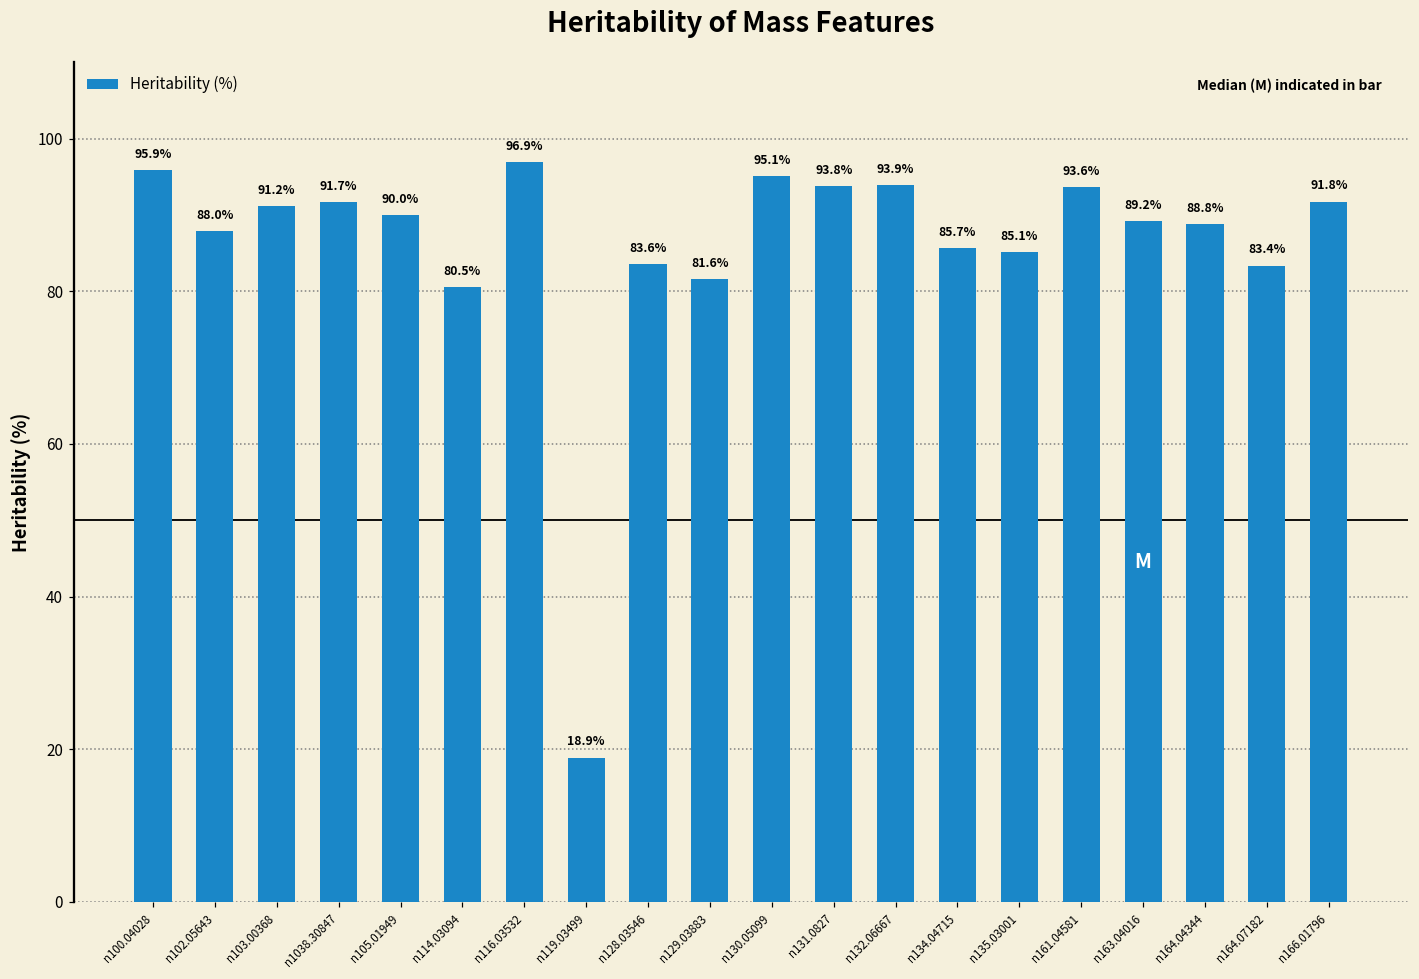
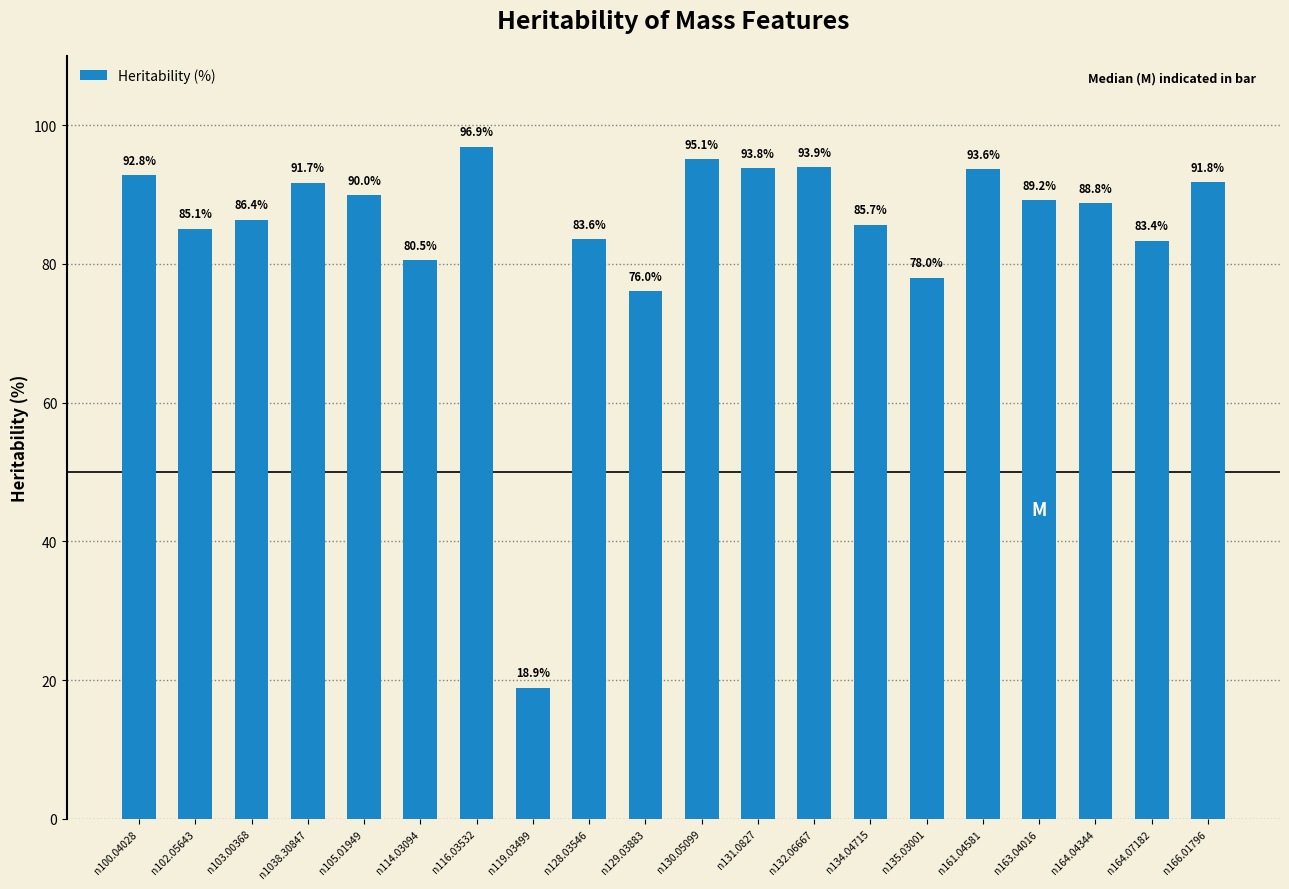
  {
-   "n100.04028": "95.9%",
-   "n102.05643": "88.0%",
-   "n103.00368": "91.2%",
+   "n100.04028": "92.8%",
+   "n102.05643": "85.1%",
+   "n103.00368": "86.4%",
    "n1038.30847": "91.7%",
    "n105.01949": "90.0%",
    "n114.03094": "80.5%",
    "n116.03532": "96.9%",
    "n119.03499": "18.9%",
    "n128.03546": "83.6%",
-   "n129.03883": "81.6%",
+   "n129.03883": "76.0%",
    "n130.05099": "95.1%",
    "n131.0827": "93.8%",
    "n132.06667": "93.9%",
    "n134.04715": "85.7%",
-   "n135.03001": "85.1%",
+   "n135.03001": "78.0%",
    "n161.04581": "93.6%",
    "n163.04016": "89.2%",
    "n164.04344": "88.8%",
    "n164.07182": "83.4%",
    "n166.01796": "91.8%"
  }
